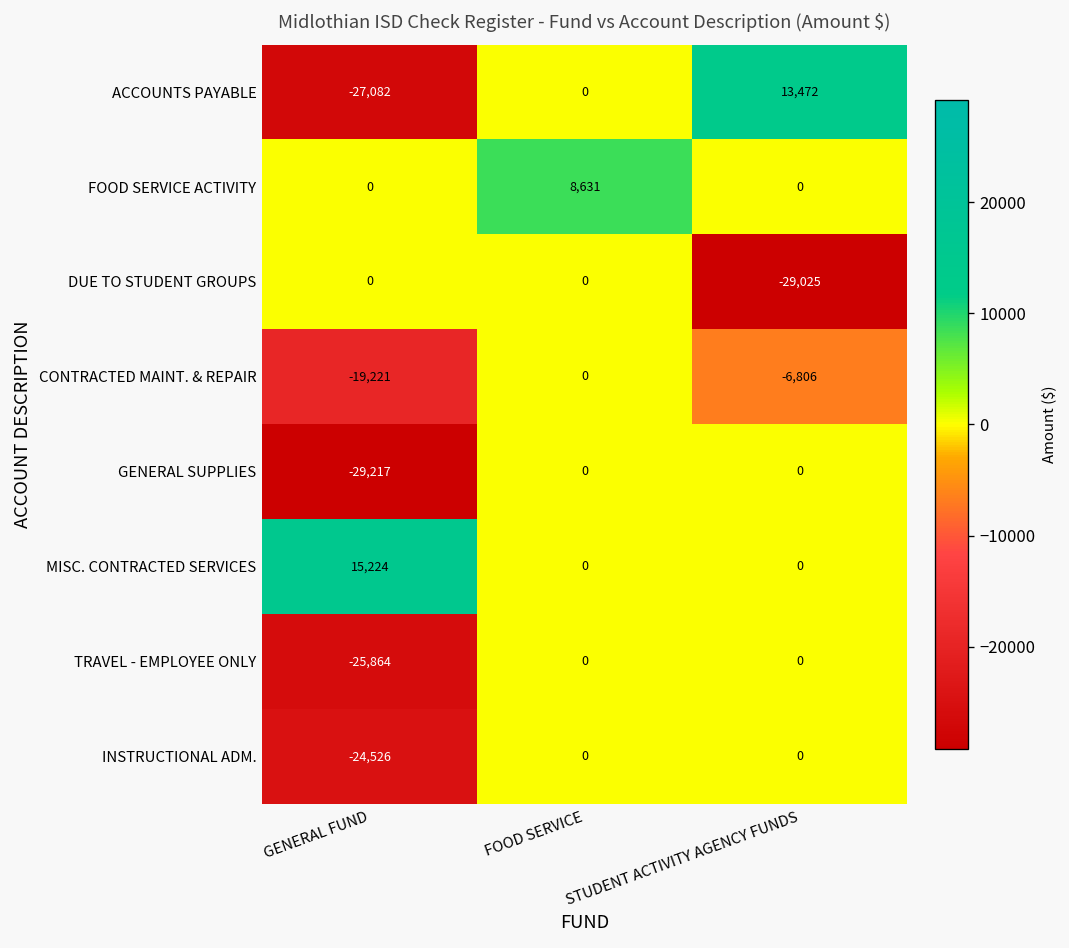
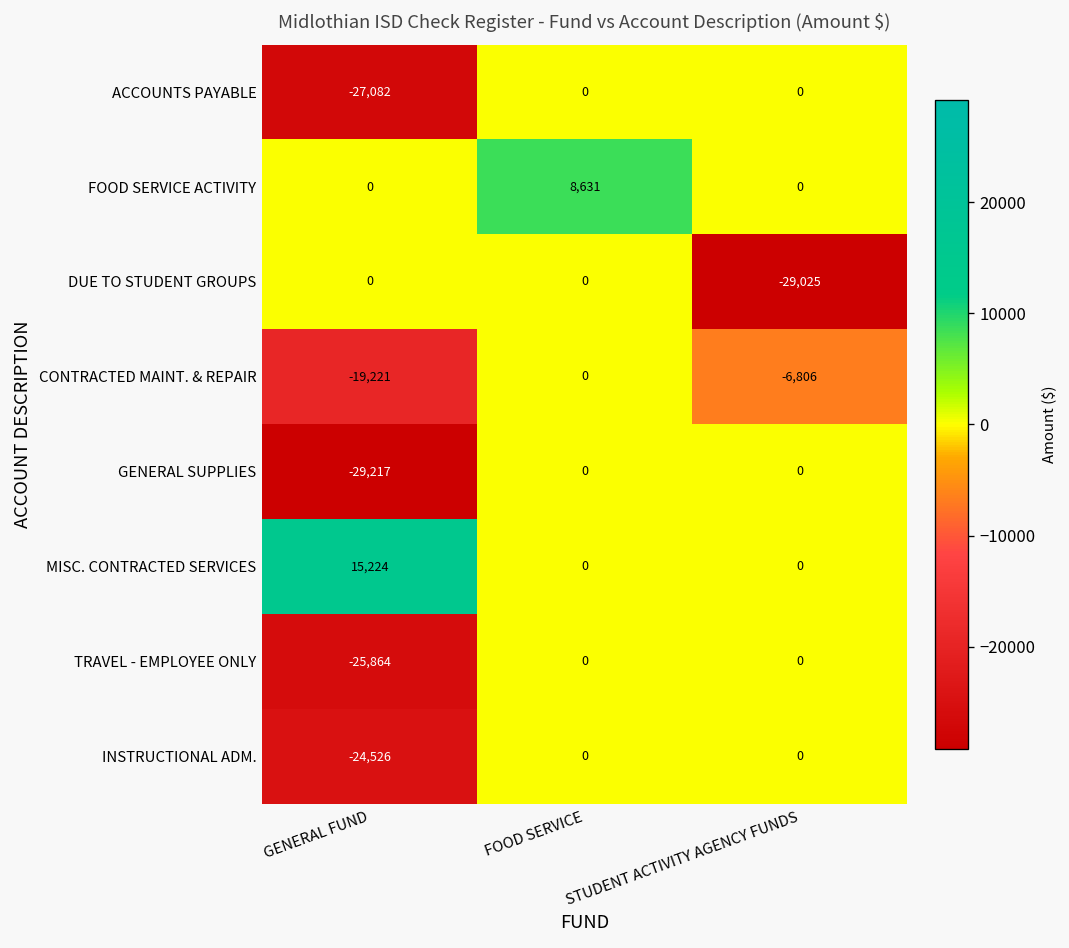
  {
    "ACCOUNTS PAYABLE": {
      "GENERAL FUND": "-27,082",
      "FOOD SERVICE": "0",
-     "STUDENT ACTIVITY AGENCY FUNDS": "13,472"
+     "STUDENT ACTIVITY AGENCY FUNDS": "0"
    },
    "FOOD SERVICE ACTIVITY": {
      "GENERAL FUND": "0",
      "FOOD SERVICE": "8,631",
      "STUDENT ACTIVITY AGENCY FUNDS": "0"
    },
    "DUE TO STUDENT GROUPS": {
      "GENERAL FUND": "0",
      "FOOD SERVICE": "0",
      "STUDENT ACTIVITY AGENCY FUNDS": "-29,025"
    },
    "CONTRACTED MAINT. & REPAIR": {
      "GENERAL FUND": "-19,221",
      "FOOD SERVICE": "0",
      "STUDENT ACTIVITY AGENCY FUNDS": "-6,806"
    },
    "GENERAL SUPPLIES": {
      "GENERAL FUND": "-29,217",
      "FOOD SERVICE": "0",
      "STUDENT ACTIVITY AGENCY FUNDS": "0"
    },
    "MISC. CONTRACTED SERVICES": {
      "GENERAL FUND": "15,224",
      "FOOD SERVICE": "0",
      "STUDENT ACTIVITY AGENCY FUNDS": "0"
    },
    "TRAVEL - EMPLOYEE ONLY": {
      "GENERAL FUND": "-25,864",
      "FOOD SERVICE": "0",
      "STUDENT ACTIVITY AGENCY FUNDS": "0"
    },
    "INSTRUCTIONAL ADM.": {
      "GENERAL FUND": "-24,526",
      "FOOD SERVICE": "0",
      "STUDENT ACTIVITY AGENCY FUNDS": "0"
    }
  }
